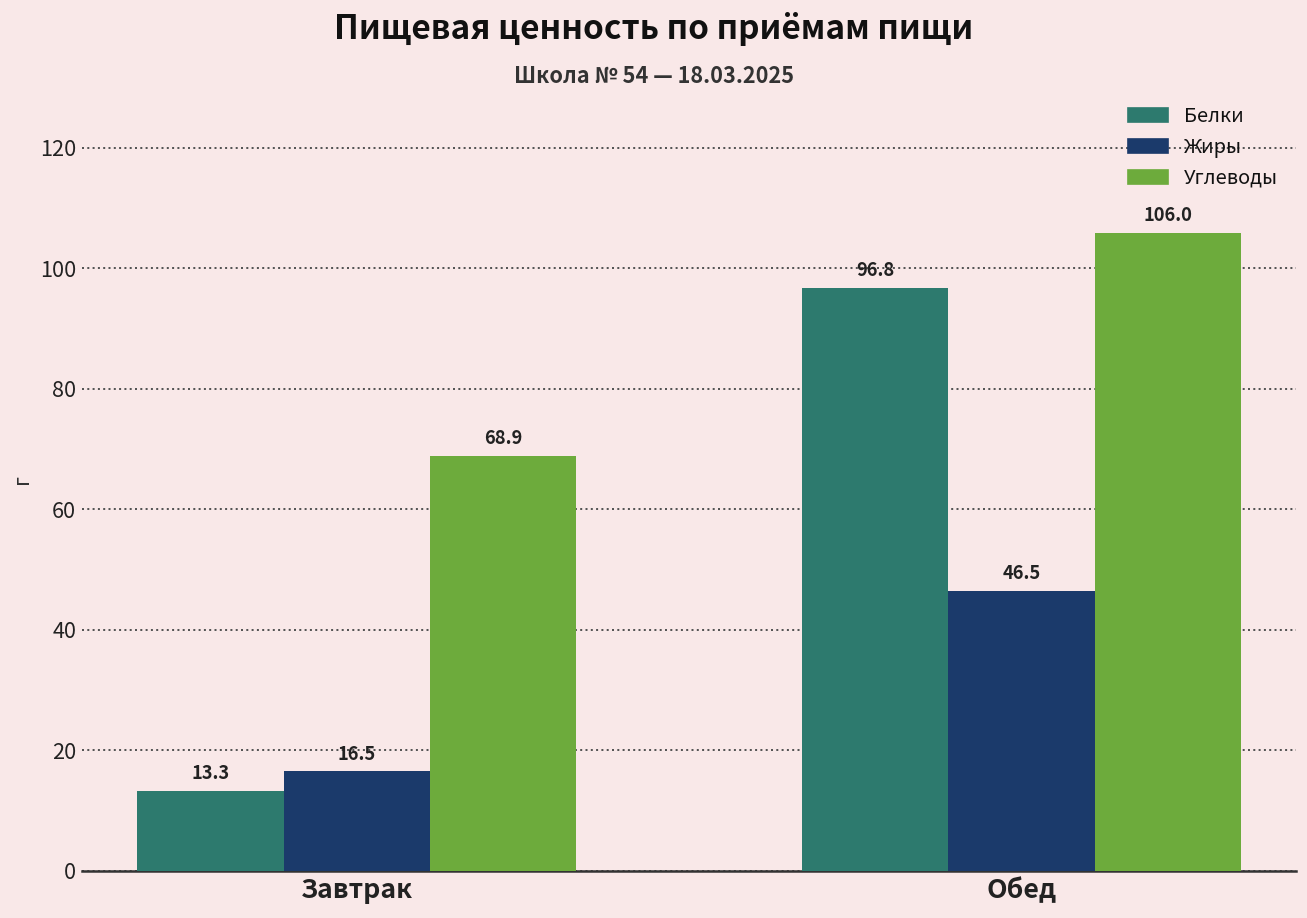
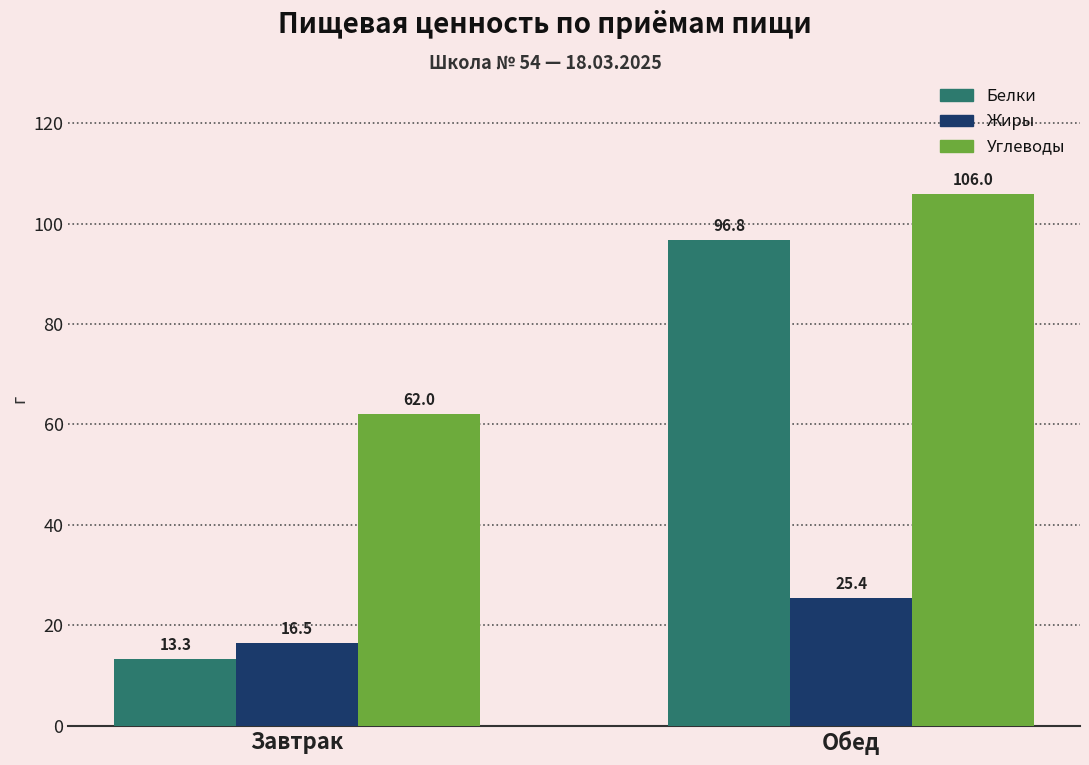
  {
    "Белки": {
      "Завтрак": 13.3,
      "Обед": 96.8
    },
    "Жиры": {
      "Завтрак": 16.5,
-     "Обед": 46.5
+     "Обед": 25.4
    },
    "Углеводы": {
-     "Завтрак": 68.9,
+     "Завтрак": 62.0,
      "Обед": 106.0
    }
  }
